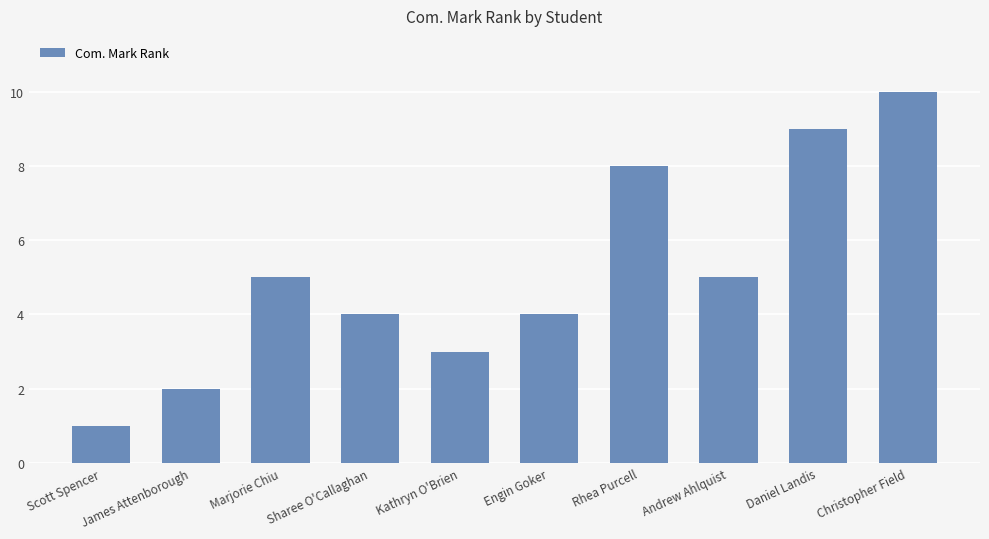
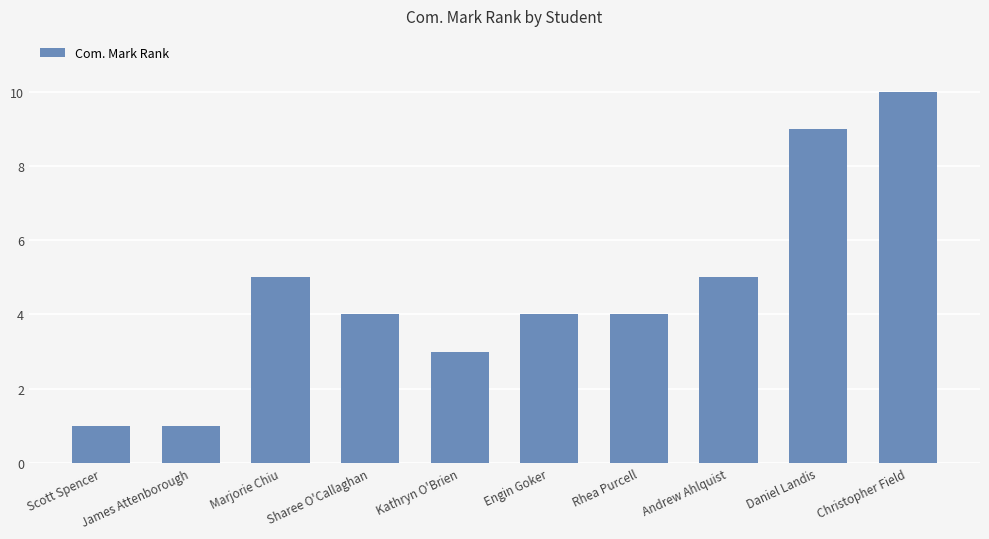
  {
    "Scott Spencer": 1,
-   "James Attenborough": 2,
+   "James Attenborough": 1,
    "Marjorie Chiu": 5,
    "Sharee O'Callaghan": 4,
    "Kathryn O'Brien": 3,
    "Engin Goker": 4,
-   "Rhea Purcell": 8,
+   "Rhea Purcell": 4,
    "Andrew Ahlquist": 5,
    "Daniel Landis": 9,
    "Christopher Field": 10
  }
